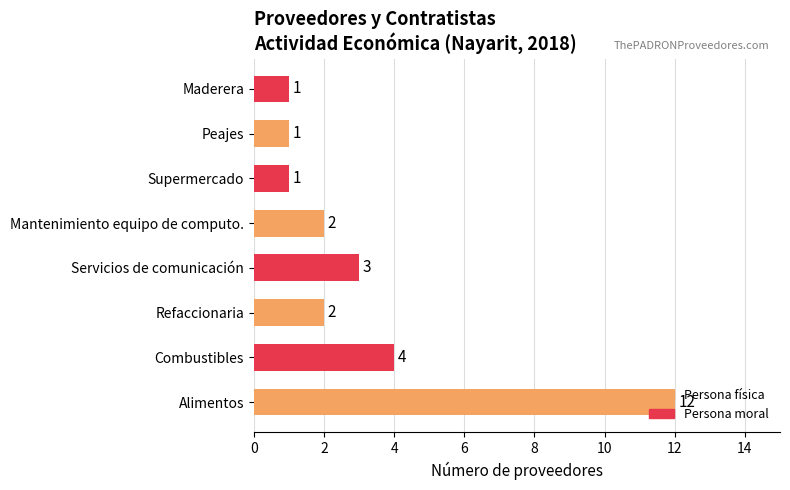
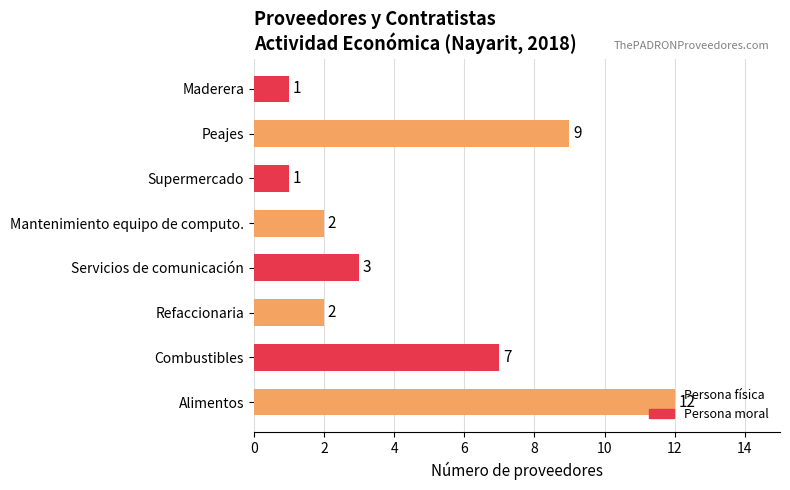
  {
    "Maderera": 1,
-   "Peajes": 1,
+   "Peajes": 9,
    "Supermercado": 1,
    "Mantenimiento equipo de computo.": 2,
    "Servicios de comunicación": 3,
    "Refaccionaria": 2,
-   "Combustibles": 4,
+   "Combustibles": 7,
    "Alimentos": 12
  }
